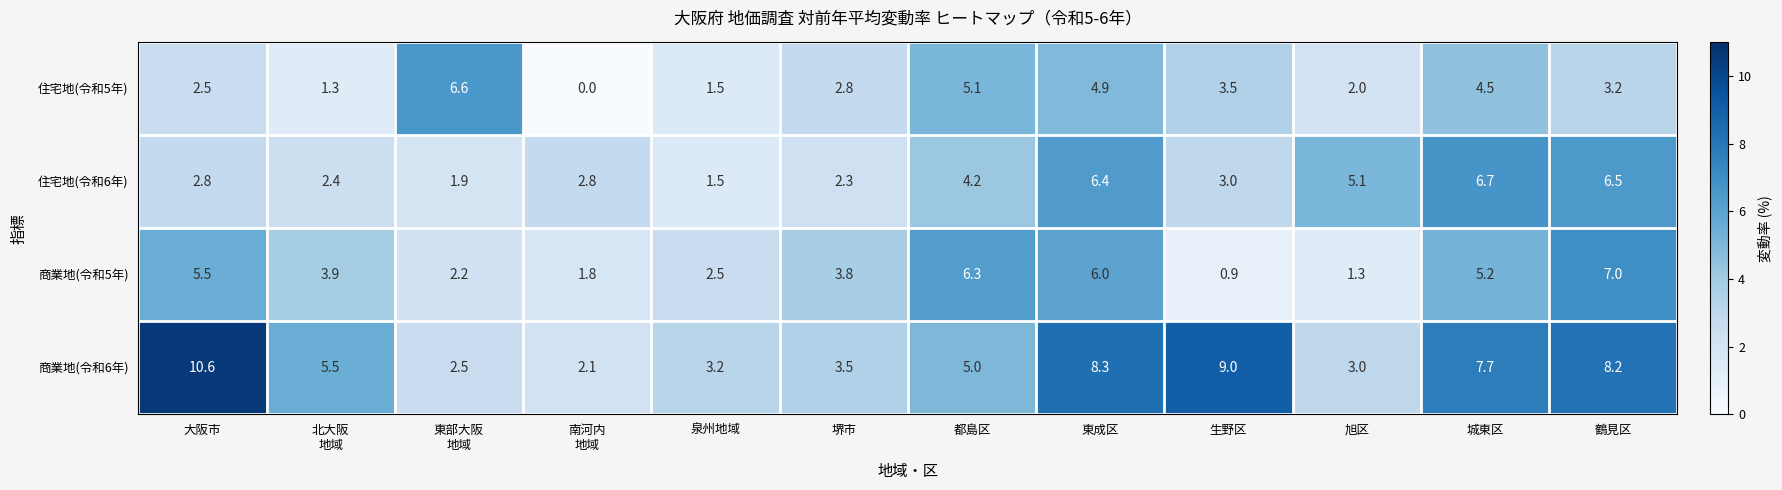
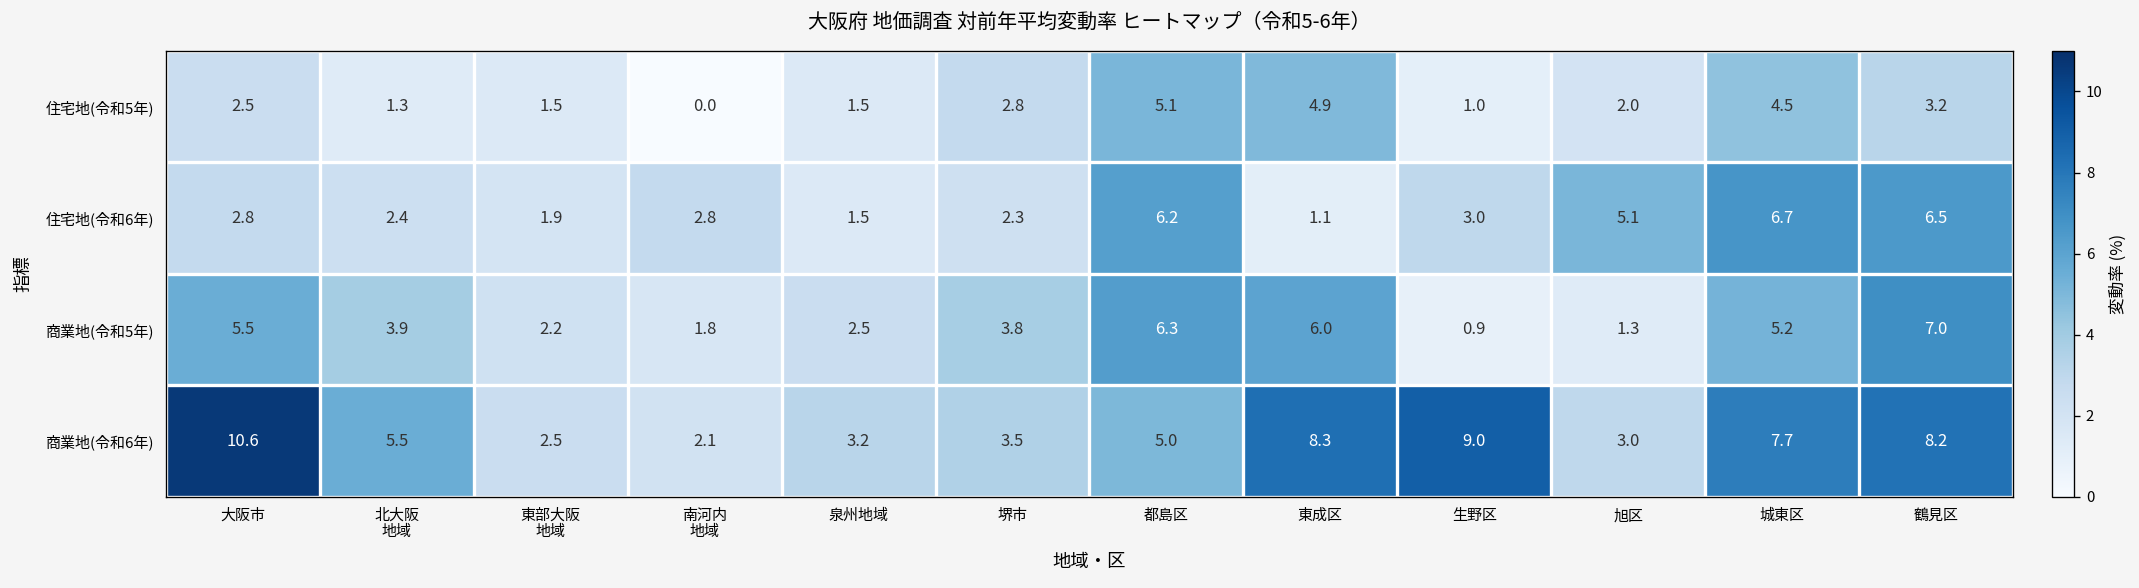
  {
    "住宅地(令和5年)": {
      "大阪市": 2.5,
      "北大阪 地域": 1.3,
-     "東部大阪 地域": 6.6,
+     "東部大阪 地域": 1.5,
      "南河内 地域": 0.0,
      "泉州地域": 1.5,
      "堺市": 2.8,
      "都島区": 5.1,
      "東成区": 4.9,
-     "生野区": 3.5,
+     "生野区": 1.0,
      "旭区": 2.0,
      "城東区": 4.5,
      "鶴見区": 3.2
    },
    "住宅地(令和6年)": {
      "大阪市": 2.8,
      "北大阪 地域": 2.4,
      "東部大阪 地域": 1.9,
      "南河内 地域": 2.8,
      "泉州地域": 1.5,
      "堺市": 2.3,
-     "都島区": 4.2,
-     "東成区": 6.4,
+     "都島区": 6.2,
+     "東成区": 1.1,
      "生野区": 3.0,
      "旭区": 5.1,
      "城東区": 6.7,
      "鶴見区": 6.5
    },
    "商業地(令和5年)": {
      "大阪市": 5.5,
      "北大阪 地域": 3.9,
      "東部大阪 地域": 2.2,
      "南河内 地域": 1.8,
      "泉州地域": 2.5,
      "堺市": 3.8,
      "都島区": 6.3,
      "東成区": 6.0,
      "生野区": 0.9,
      "旭区": 1.3,
      "城東区": 5.2,
      "鶴見区": 7.0
    },
    "商業地(令和6年)": {
      "大阪市": 10.6,
      "北大阪 地域": 5.5,
      "東部大阪 地域": 2.5,
      "南河内 地域": 2.1,
      "泉州地域": 3.2,
      "堺市": 3.5,
      "都島区": 5.0,
      "東成区": 8.3,
      "生野区": 9.0,
      "旭区": 3.0,
      "城東区": 7.7,
      "鶴見区": 8.2
    }
  }
